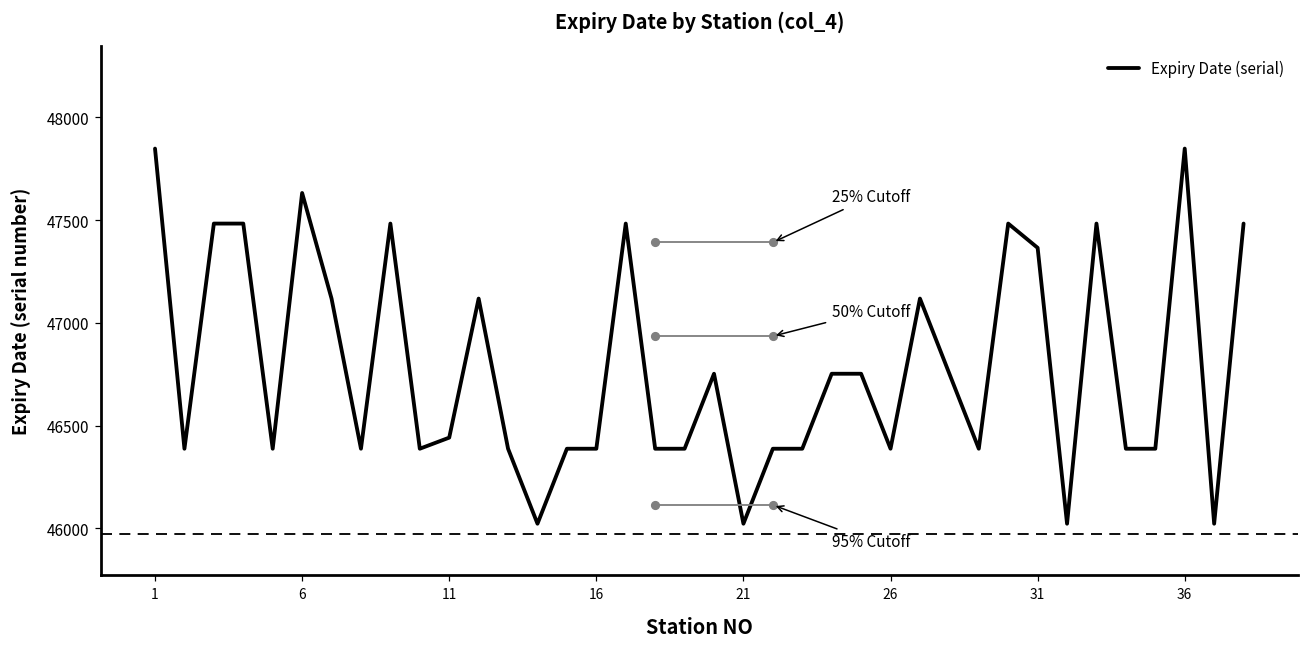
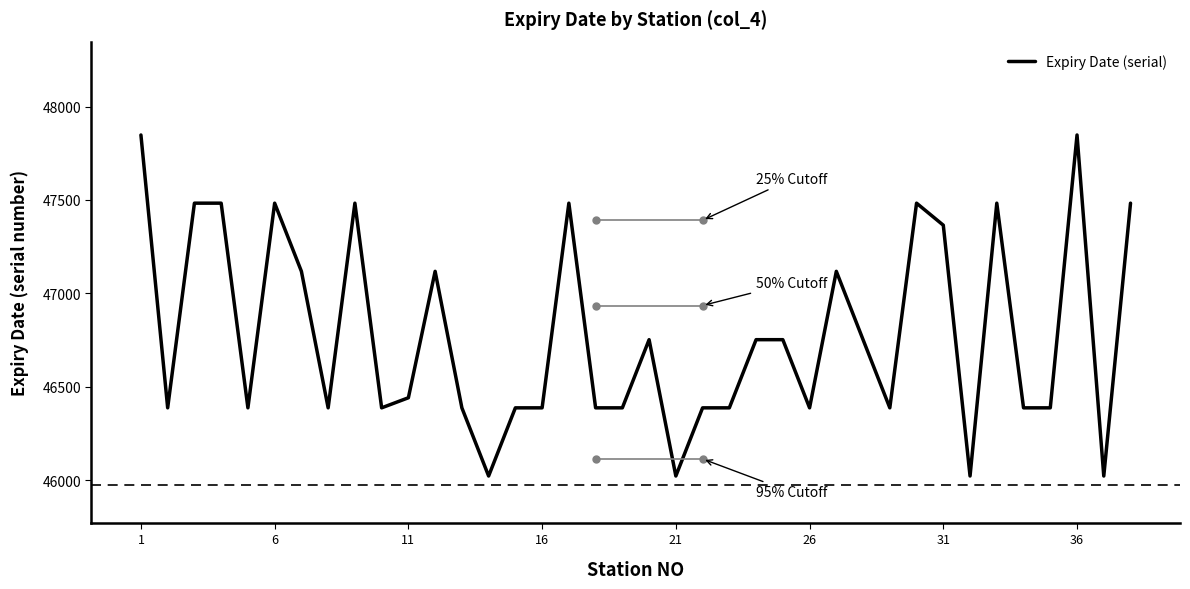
  {
    "Expiry Date (serial)": {
      "1": 47850,
-     "6": 47630,
+     "6": 47480,
      "11": 46440,
      "16": 46390,
      "21": 46020,
      "26": 46390,
      "31": 47370,
      "36": 47850
    }
  }
